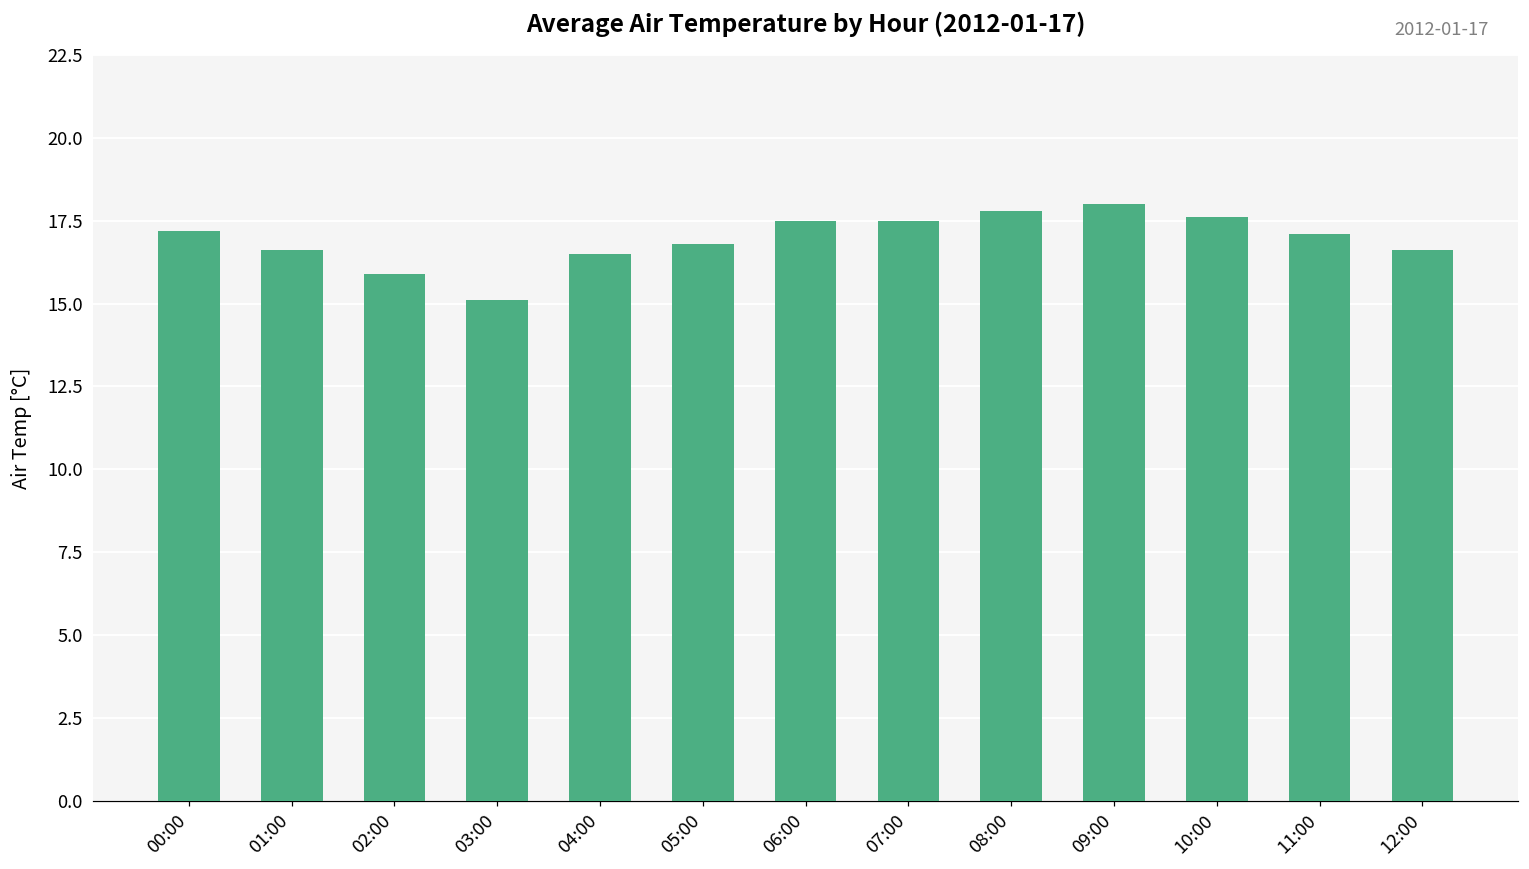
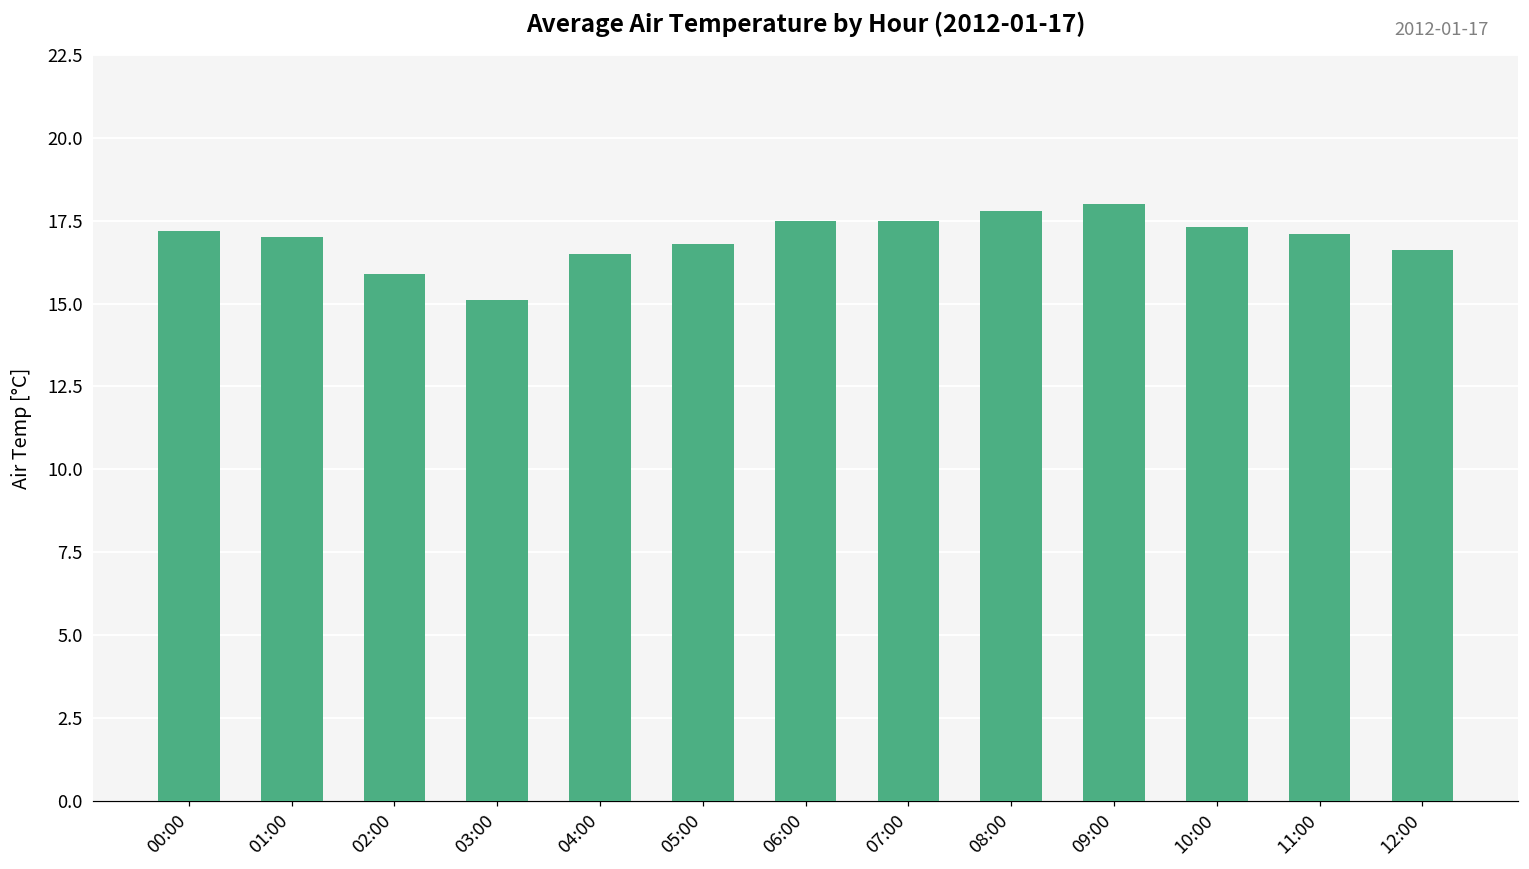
  {
    "00:00": 17.2,
-   "01:00": 16.6,
+   "01:00": 17.0,
    "02:00": 15.9,
    "03:00": 15.1,
    "04:00": 16.5,
    "05:00": 16.8,
    "06:00": 17.5,
    "07:00": 17.5,
    "08:00": 17.8,
    "09:00": 18.0,
-   "10:00": 17.6,
+   "10:00": 17.3,
    "11:00": 17.1,
    "12:00": 16.6
  }
